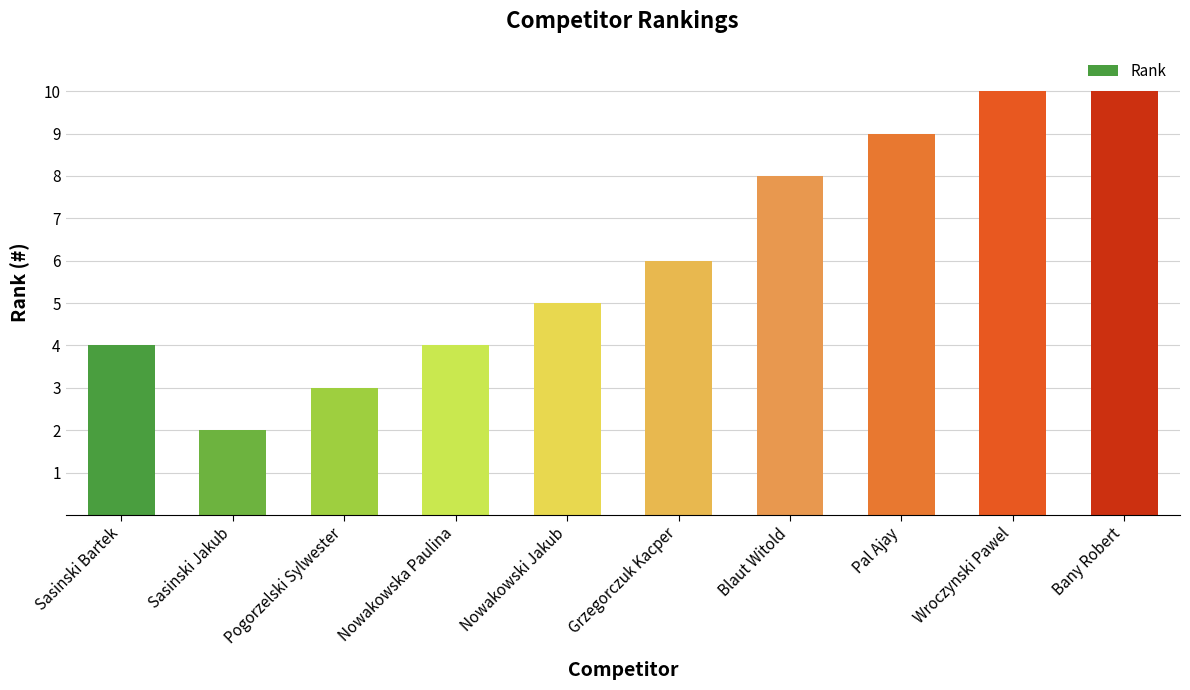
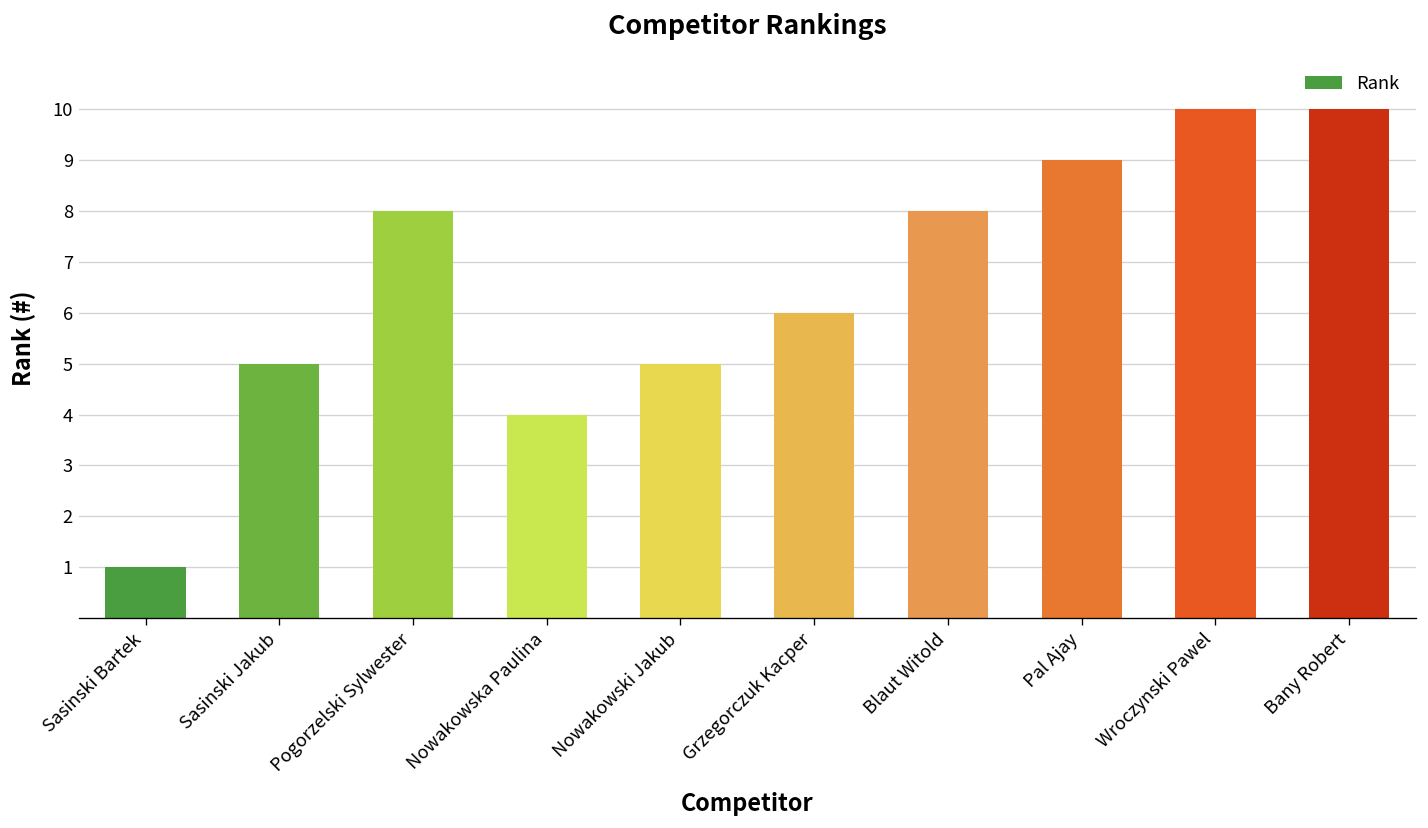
  {
-   "Sasinski Bartek": 4,
-   "Sasinski Jakub": 2,
-   "Pogorzelski Sylwester": 3,
+   "Sasinski Bartek": 1,
+   "Sasinski Jakub": 5,
+   "Pogorzelski Sylwester": 8,
    "Nowakowska Paulina": 4,
    "Nowakowski Jakub": 5,
    "Grzegorczuk Kacper": 6,
    "Blaut Witold": 8,
    "Pal Ajay": 9,
    "Wroczynski Pawel": 10,
    "Bany Robert": 10
  }
